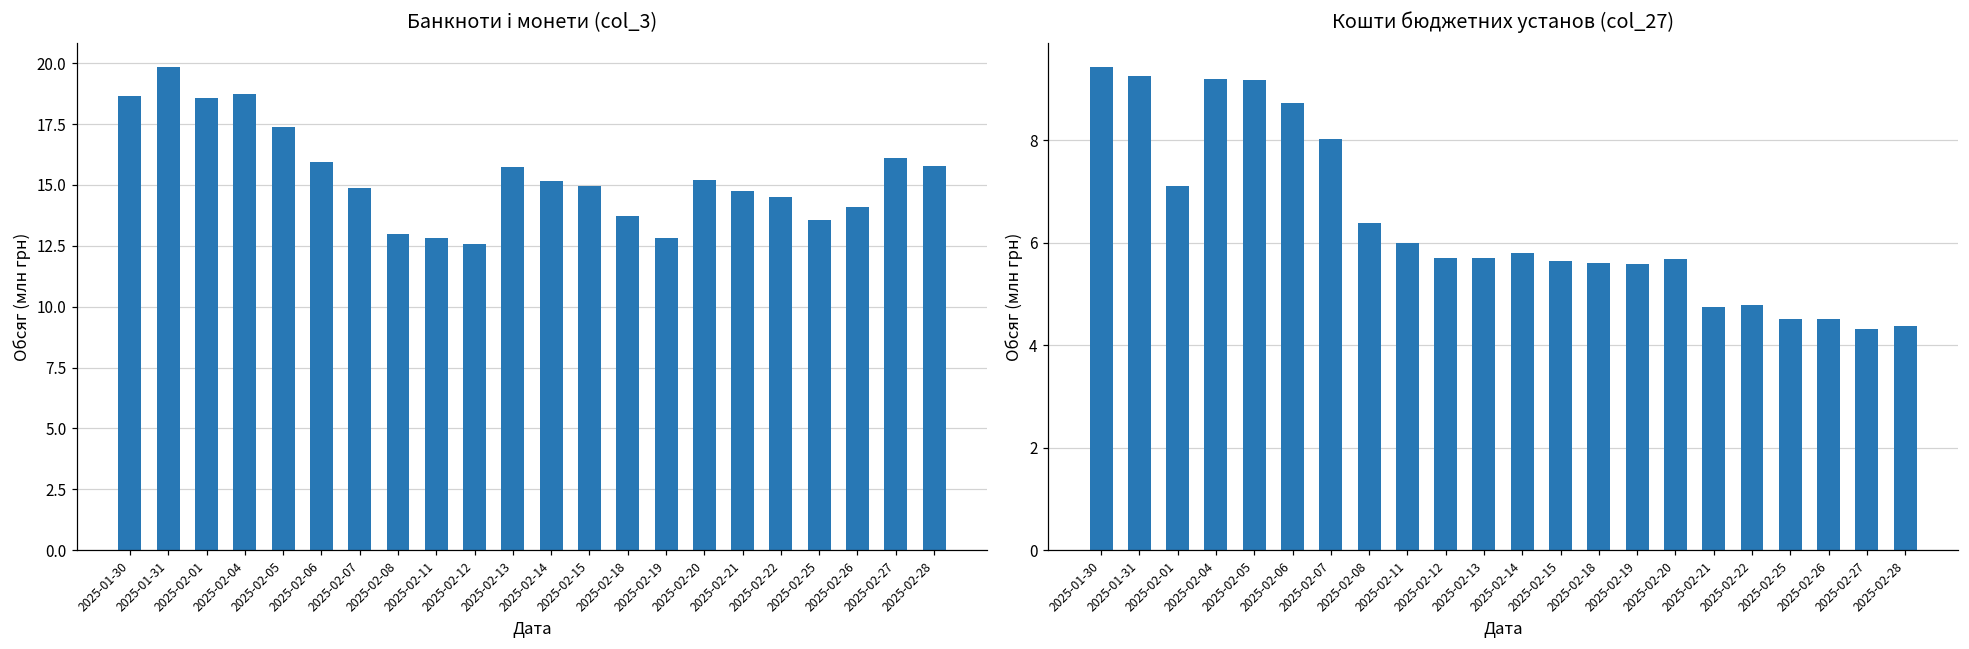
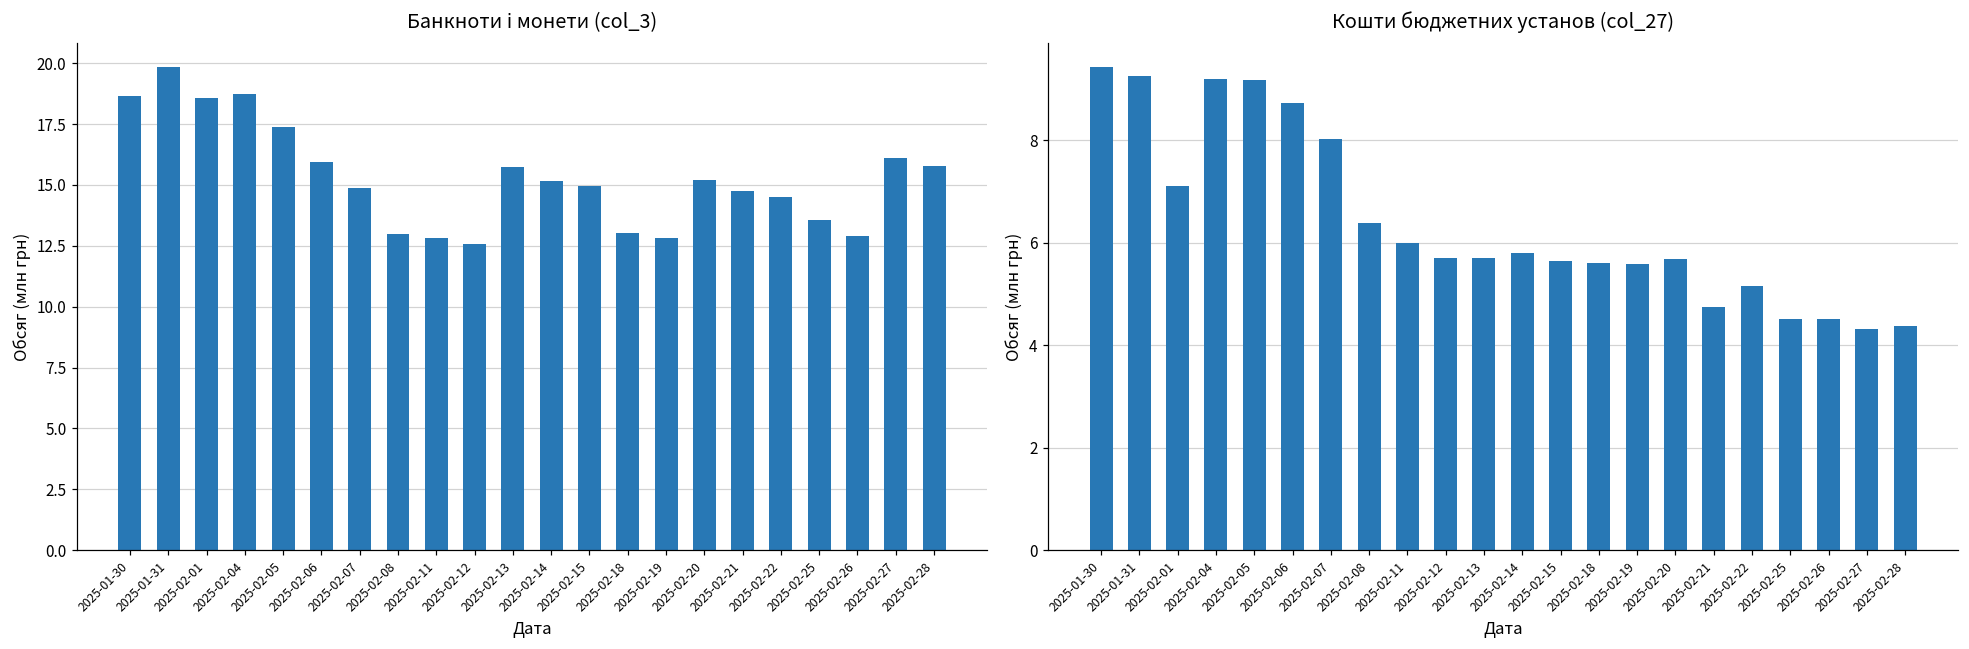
  {
    "Банкноти і монети (col_3)": {
      "2025-01-30": 18.7,
      "2025-01-31": 19.8,
      "2025-02-01": 18.6,
      "2025-02-04": 18.7,
      "2025-02-05": 17.4,
      "2025-02-06": 15.9,
      "2025-02-07": 14.9,
      "2025-02-08": 13.0,
      "2025-02-11": 12.8,
      "2025-02-12": 12.6,
      "2025-02-13": 15.7,
      "2025-02-14": 15.2,
      "2025-02-15": 14.9,
-     "2025-02-18": 13.7,
+     "2025-02-18": 13.0,
      "2025-02-19": 12.8,
      "2025-02-20": 15.2,
      "2025-02-21": 14.8,
      "2025-02-22": 14.5,
      "2025-02-25": 13.6,
-     "2025-02-26": 14.1,
+     "2025-02-26": 12.9,
      "2025-02-27": 16.1,
      "2025-02-28": 15.8
    },
    "Кошти бюджетних установ (col_27)": {
      "2025-01-30": 9.4,
      "2025-01-31": 9.2,
      "2025-02-01": 7.1,
      "2025-02-04": 9.2,
      "2025-02-05": 9.2,
      "2025-02-06": 8.7,
      "2025-02-07": 8.0,
      "2025-02-08": 6.4,
      "2025-02-11": 6.0,
      "2025-02-12": 5.7,
      "2025-02-13": 5.7,
      "2025-02-14": 5.8,
      "2025-02-15": 5.7,
      "2025-02-18": 5.6,
      "2025-02-19": 5.6,
      "2025-02-20": 5.7,
      "2025-02-21": 4.8,
-     "2025-02-22": 4.8,
+     "2025-02-22": 5.1,
      "2025-02-25": 4.5,
      "2025-02-26": 4.5,
      "2025-02-27": 4.3,
      "2025-02-28": 4.4
    }
  }
